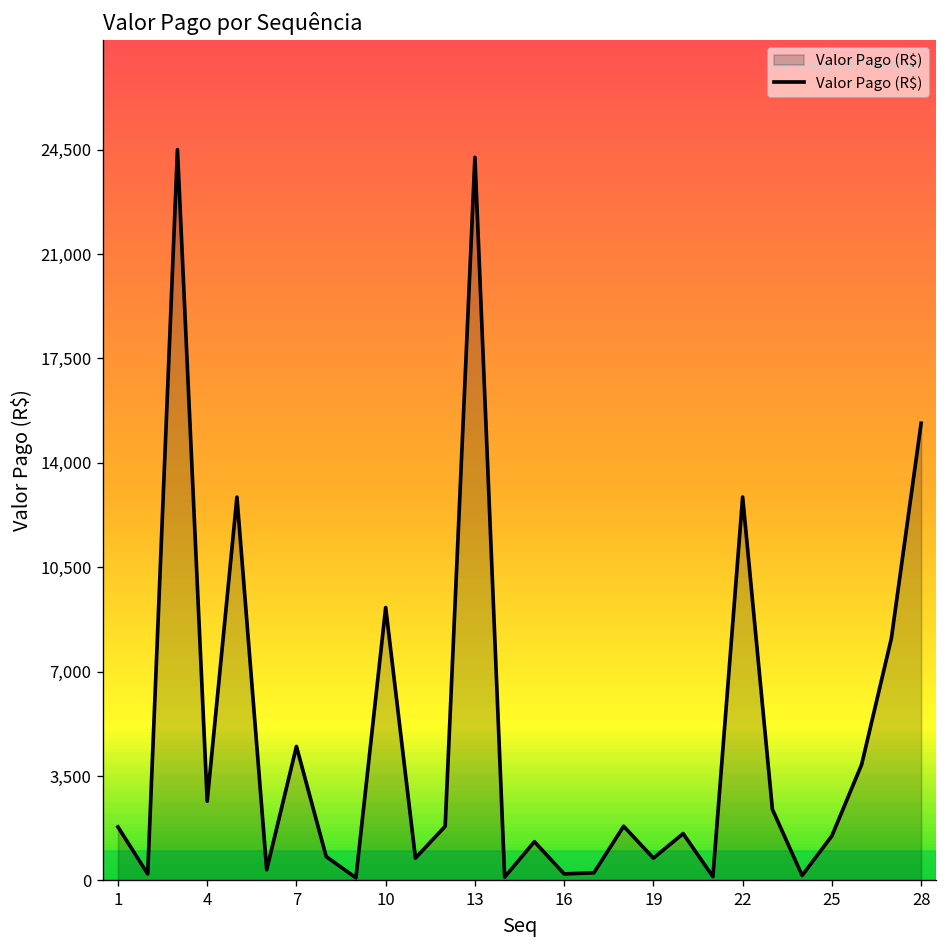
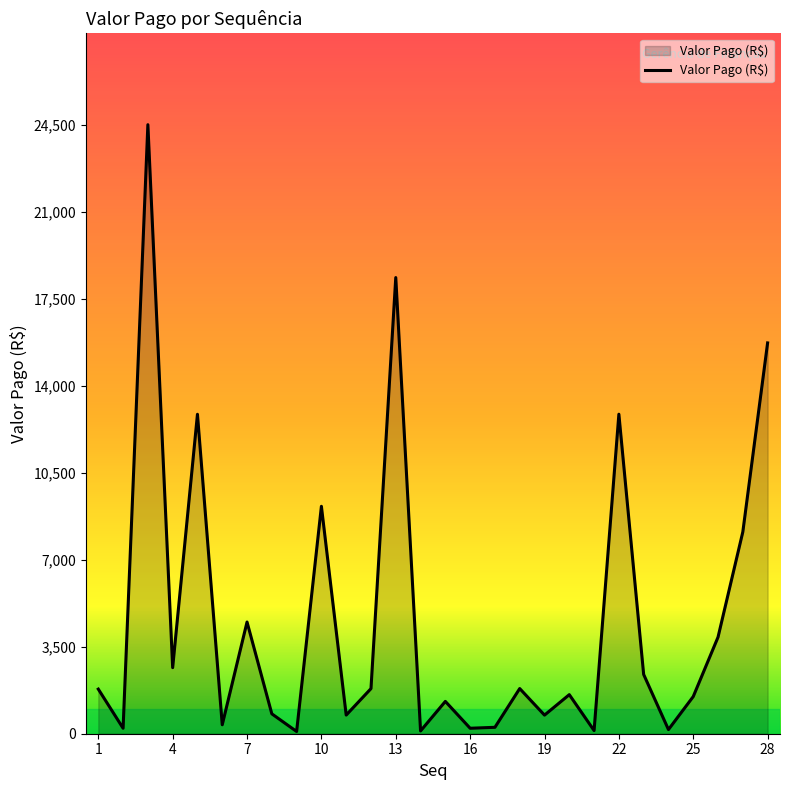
  {
    "1": "1,800",
    "4": "2,700",
    "7": "4,500",
    "10": "9,100",
-   "13": "24,200",
+   "13": "18,400",
    "22": "12,900",
    "25": "1,500",
-   "28": "15,300"
+   "28": "15,700"
  }
